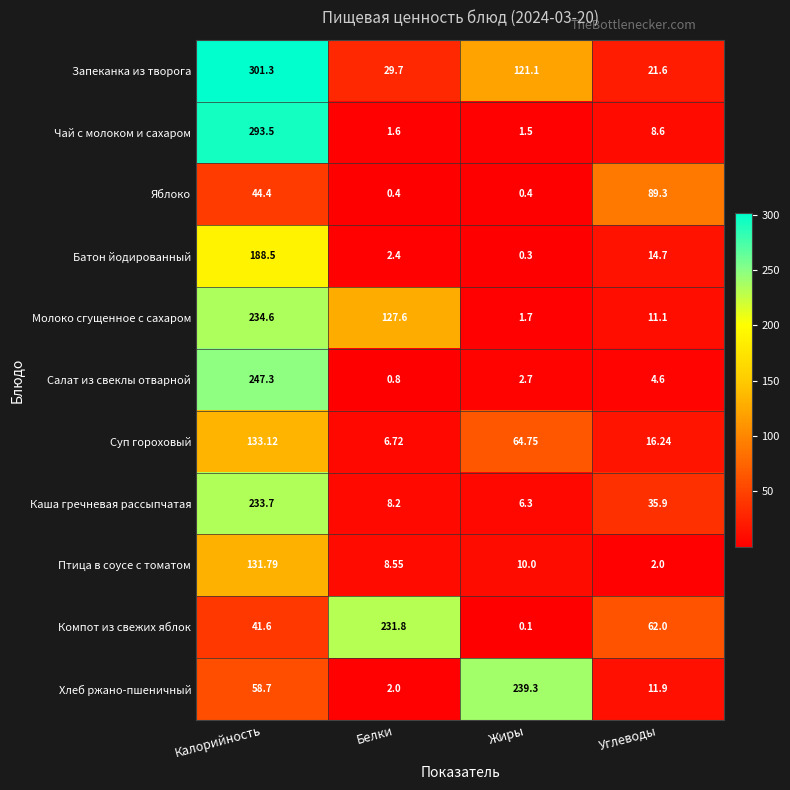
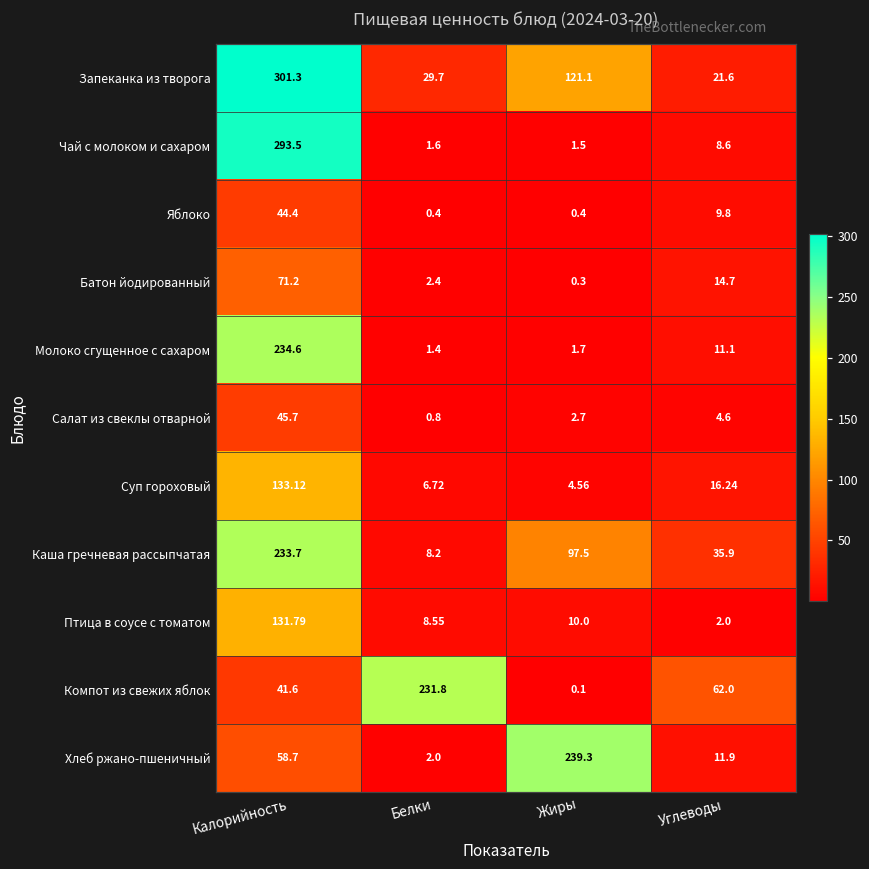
  {
    "Запеканка из творога": {
      "Калорийность": 301.3,
      "Белки": 29.7,
      "Жиры": 121.1,
      "Углеводы": 21.6
    },
    "Чай с молоком и сахаром": {
      "Калорийность": 293.5,
      "Белки": 1.6,
      "Жиры": 1.5,
      "Углеводы": 8.6
    },
    "Яблоко": {
      "Калорийность": 44.4,
      "Белки": 0.4,
      "Жиры": 0.4,
-     "Углеводы": 89.3
+     "Углеводы": 9.8
    },
    "Батон йодированный": {
-     "Калорийность": 188.5,
+     "Калорийность": 71.2,
      "Белки": 2.4,
      "Жиры": 0.3,
      "Углеводы": 14.7
    },
    "Молоко сгущенное с сахаром": {
      "Калорийность": 234.6,
-     "Белки": 127.6,
+     "Белки": 1.4,
      "Жиры": 1.7,
      "Углеводы": 11.1
    },
    "Салат из свеклы отварной": {
-     "Калорийность": 247.3,
+     "Калорийность": 45.7,
      "Белки": 0.8,
      "Жиры": 2.7,
      "Углеводы": 4.6
    },
    "Суп гороховый": {
      "Калорийность": 133.12,
      "Белки": 6.72,
-     "Жиры": 64.75,
+     "Жиры": 4.56,
      "Углеводы": 16.24
    },
    "Каша гречневая рассыпчатая": {
      "Калорийность": 233.7,
      "Белки": 8.2,
-     "Жиры": 6.3,
+     "Жиры": 97.5,
      "Углеводы": 35.9
    },
    "Птица в соусе с томатом": {
      "Калорийность": 131.79,
      "Белки": 8.55,
      "Жиры": 10.0,
      "Углеводы": 2.0
    },
    "Компот из свежих яблок": {
      "Калорийность": 41.6,
      "Белки": 231.8,
      "Жиры": 0.1,
      "Углеводы": 62.0
    },
    "Хлеб ржано-пшеничный": {
      "Калорийность": 58.7,
      "Белки": 2.0,
      "Жиры": 239.3,
      "Углеводы": 11.9
    }
  }
